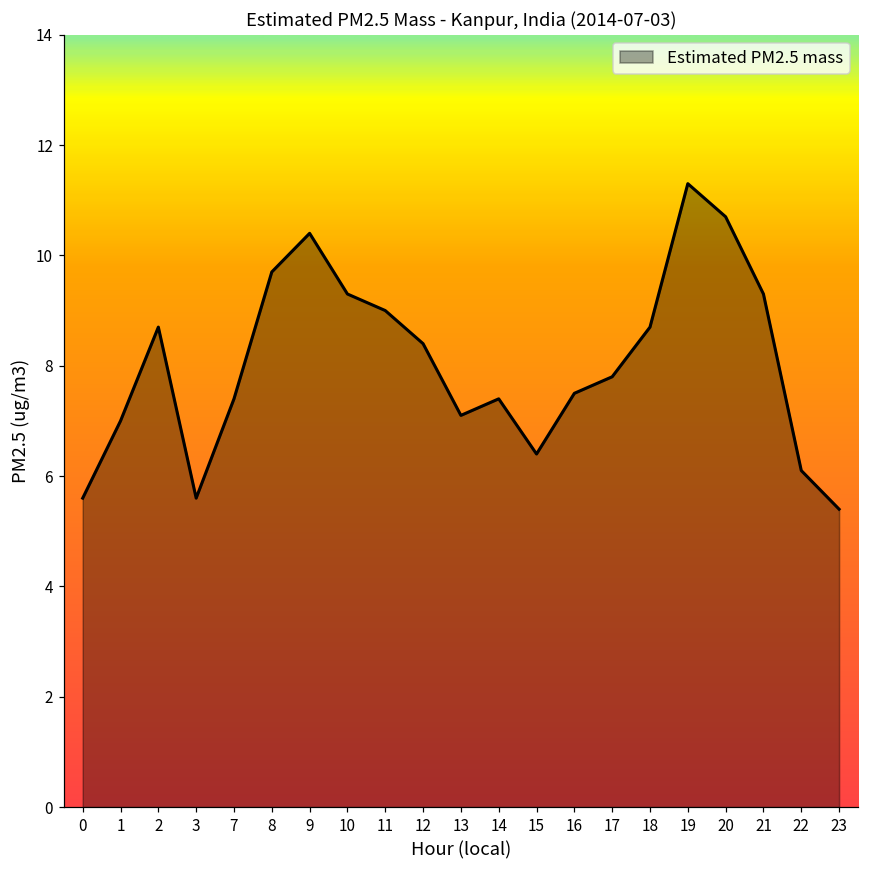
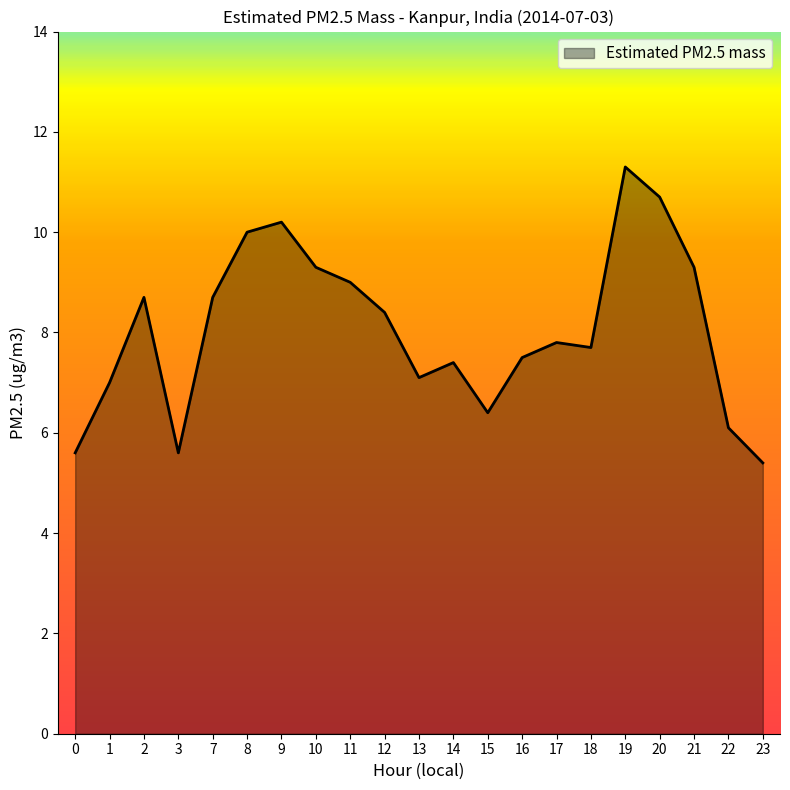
  {
    "0": 5.6,
    "1": 7.0,
    "2": 8.7,
    "3": 5.6,
-   "7": 7.4,
-   "8": 9.7,
-   "9": 10.4,
+   "7": 8.7,
+   "8": 10.0,
+   "9": 10.2,
    "10": 9.3,
    "11": 9.0,
    "12": 8.4,
    "13": 7.1,
    "14": 7.4,
    "15": 6.4,
    "16": 7.5,
    "17": 7.8,
-   "18": 8.7,
+   "18": 7.7,
    "19": 11.3,
    "20": 10.7,
    "21": 9.3,
    "22": 6.1,
    "23": 5.4
  }
